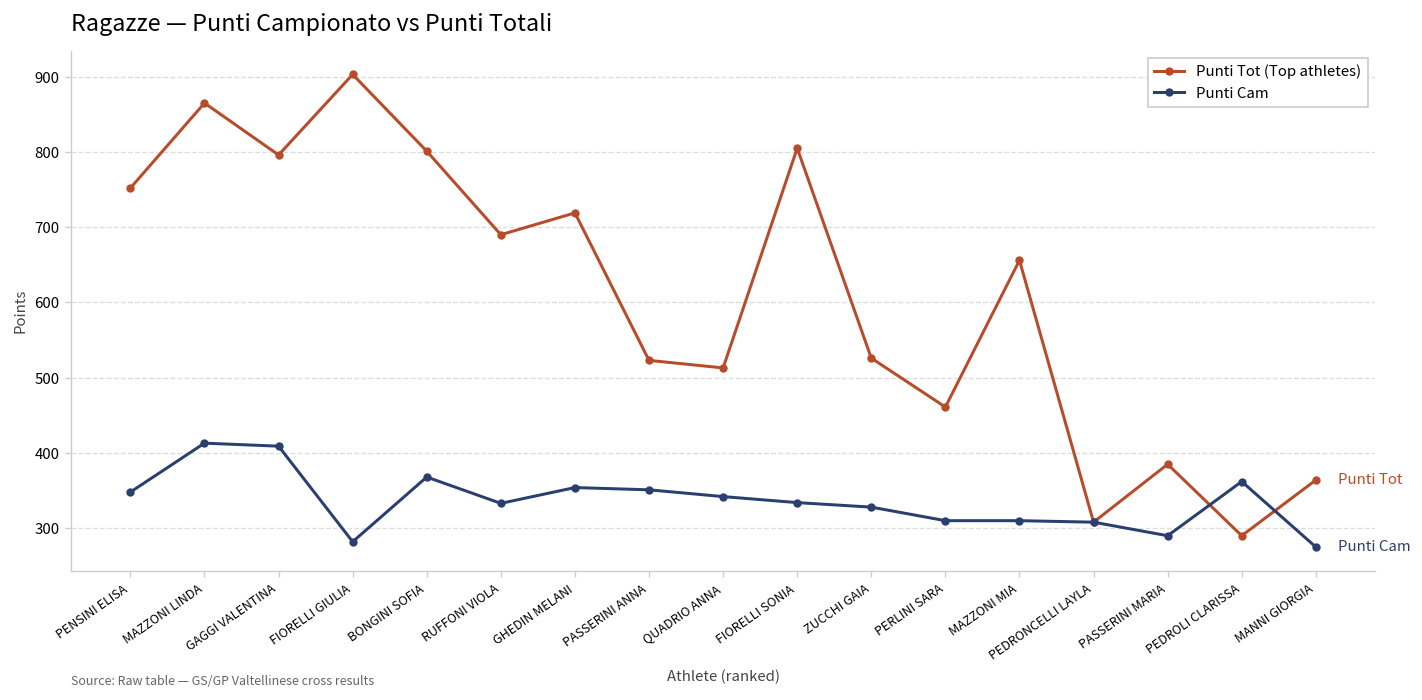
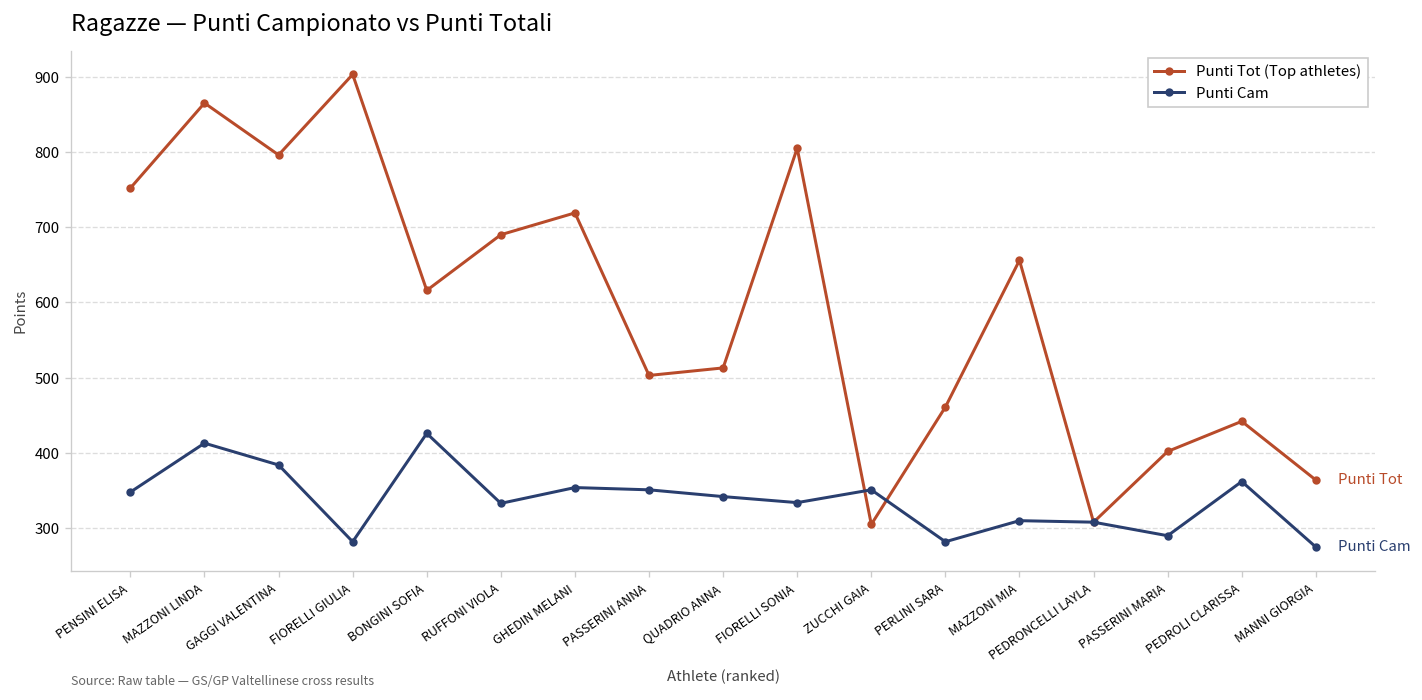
  {
    "Punti Tot (Top athletes)": {
      "PENSINI ELISA": 750,
      "MAZZONI LINDA": 870,
      "GAGGI VALENTINA": 800,
      "FIORELLI GIULIA": 900,
-     "BONGINI SOFIA": 800,
+     "BONGINI SOFIA": 620,
      "RUFFONI VIOLA": 690,
      "GHEDIN MELANI": 720,
-     "PASSERINI ANNA": 520,
+     "PASSERINI ANNA": 500,
      "QUADRIO ANNA": 510,
      "FIORELLI SONIA": 810,
-     "ZUCCHI GAIA": 530,
+     "ZUCCHI GAIA": 310,
      "PERLINI SARA": 460,
      "MAZZONI MIA": 660,
-     "PASSERINI MARIA": 390,
-     "PEDROLI CLARISSA": 290,
+     "PASSERINI MARIA": 400,
+     "PEDROLI CLARISSA": 440,
      "MANNI GIORGIA": 360
    },
    "Punti Cam": {
      "PENSINI ELISA": 350,
      "MAZZONI LINDA": 410,
-     "GAGGI VALENTINA": 410,
+     "GAGGI VALENTINA": 380,
      "FIORELLI GIULIA": 280,
-     "BONGINI SOFIA": 370,
+     "BONGINI SOFIA": 430,
      "RUFFONI VIOLA": 330,
      "GHEDIN MELANI": 350,
      "PASSERINI ANNA": 350,
      "QUADRIO ANNA": 340,
      "FIORELLI SONIA": 330,
-     "ZUCCHI GAIA": 330,
-     "PERLINI SARA": 310,
+     "ZUCCHI GAIA": 350,
+     "PERLINI SARA": 280,
      "MAZZONI MIA": 310,
      "PASSERINI MARIA": 290,
      "PEDROLI CLARISSA": 360,
      "MANNI GIORGIA": 280
    }
  }
